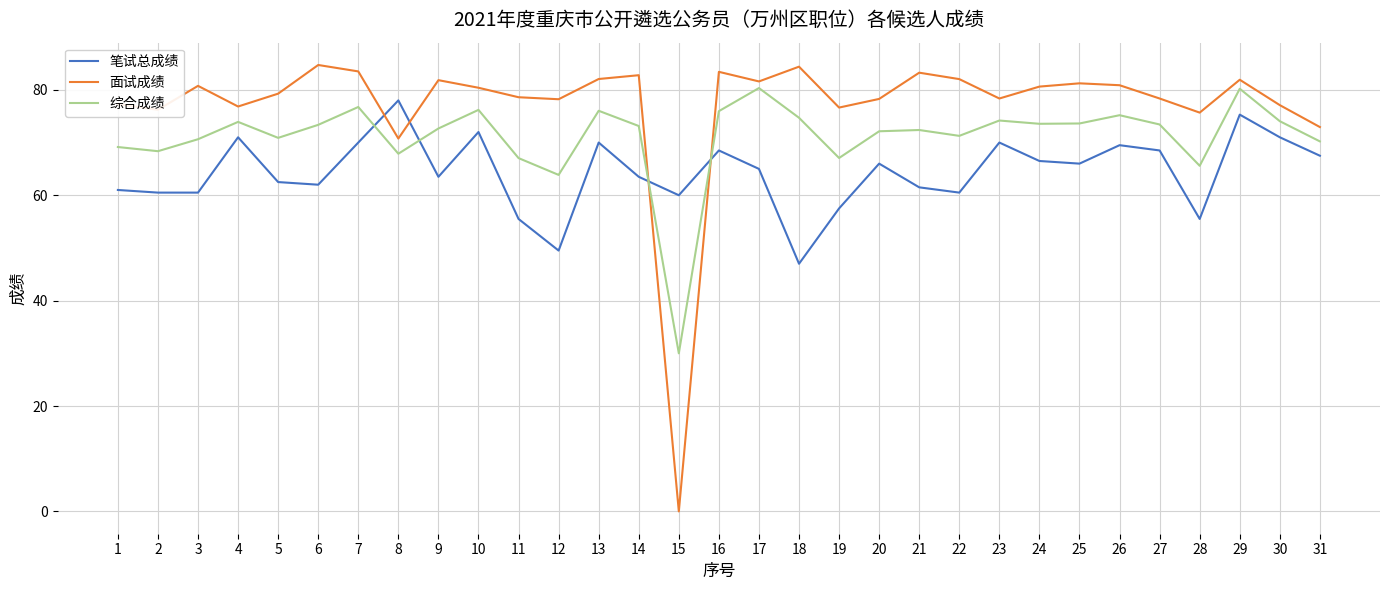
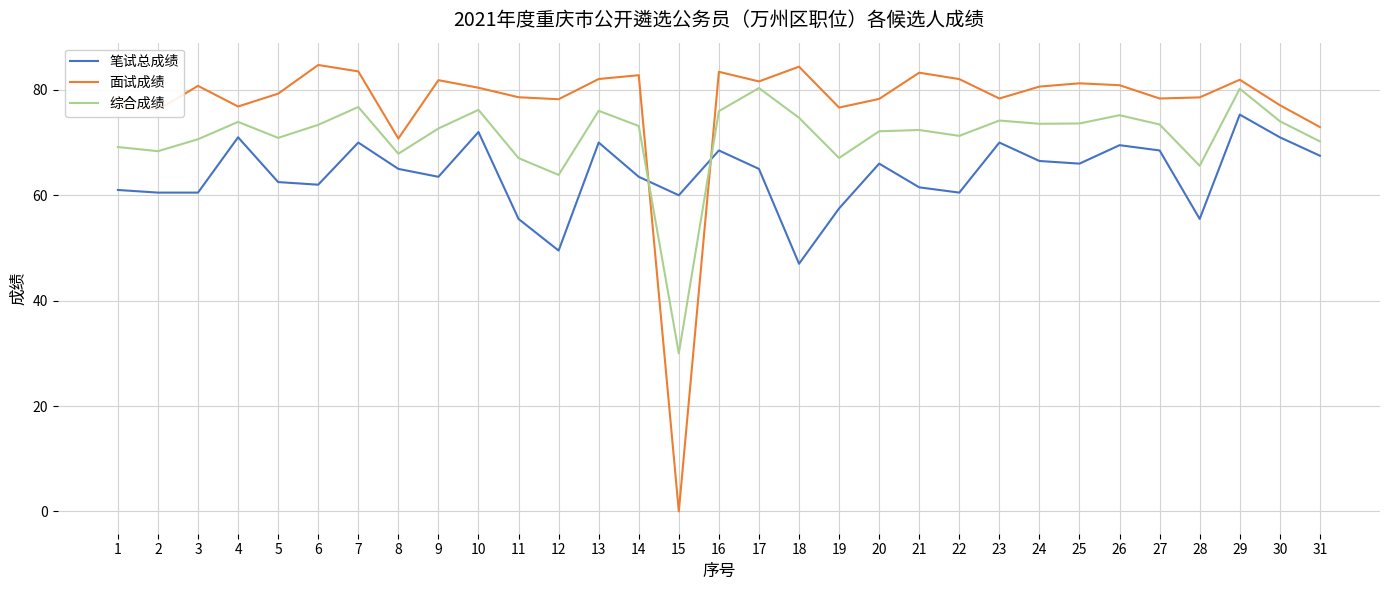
  {
    "笔试总成绩": {
      "1": 61,
      "2": 61,
      "3": 61,
      "4": 71,
      "5": 63,
      "6": 62,
      "7": 70,
-     "8": 78,
+     "8": 65,
      "9": 64,
      "10": 72,
      "11": 56,
      "12": 50,
      "13": 70,
      "14": 64,
      "15": 60,
      "16": 69,
      "17": 65,
      "18": 47,
      "19": 58,
      "20": 66,
      "21": 62,
      "22": 61,
      "23": 70,
      "24": 67,
      "25": 66,
      "26": 70,
      "27": 69,
      "28": 56,
      "29": 75,
      "30": 71,
      "31": 68
    },
    "面试成绩": {
      "3": 81,
      "4": 77,
      "5": 79,
      "6": 85,
      "7": 84,
      "8": 71,
      "9": 82,
      "10": 80,
      "11": 79,
      "12": 78,
      "13": 82,
      "14": 83,
      "15": 0,
      "16": 83,
      "17": 82,
      "18": 84,
      "19": 77,
      "20": 78,
      "21": 83,
      "22": 82,
      "23": 78,
      "24": 81,
      "25": 81,
      "26": 81,
      "27": 78,
-     "28": 76,
+     "28": 79,
      "29": 82,
      "30": 77,
      "31": 73
    },
    "综合成绩": {
      "1": 69,
      "2": 68,
      "3": 71,
      "4": 74,
      "5": 71,
      "6": 73,
      "7": 77,
      "8": 68,
      "9": 73,
      "10": 76,
      "11": 67,
      "12": 64,
      "13": 76,
      "14": 73,
      "15": 30,
      "16": 76,
      "17": 80,
      "18": 75,
      "19": 67,
      "20": 72,
      "21": 72,
      "22": 71,
      "23": 74,
      "24": 74,
      "25": 74,
      "26": 75,
      "27": 73,
      "28": 66,
      "29": 80,
      "30": 74,
      "31": 70
    }
  }
